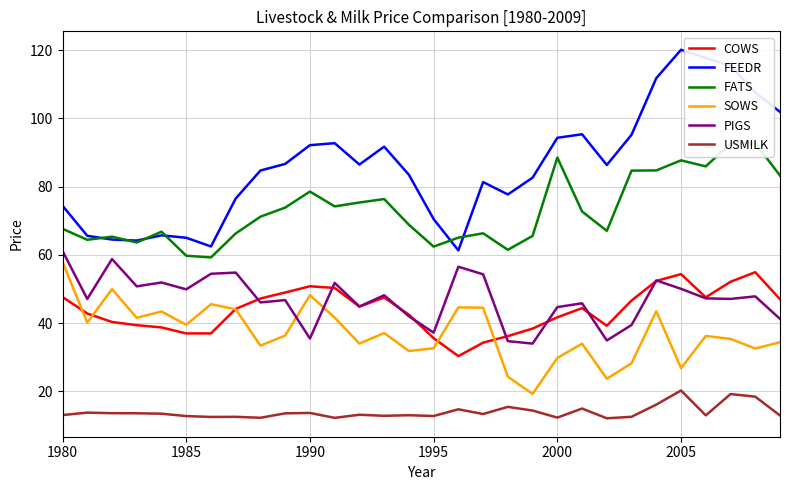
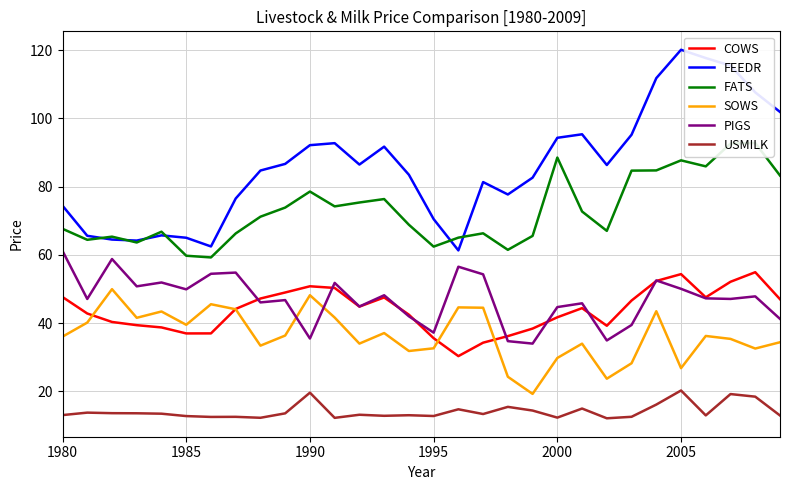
  {
    "COWS": {
      "1980": 48,
      "1985": 37,
      "1990": 51,
      "1995": 36,
      "2000": 42,
      "2005": 54
    },
    "FEEDR": {
      "1980": 74,
      "1985": 65,
      "1990": 92,
      "1995": 70,
      "2000": 94,
      "2005": 120
    },
    "FATS": {
      "1980": 68,
      "1985": 60,
      "1990": 79,
      "1995": 62,
      "2000": 89,
      "2005": 88
    },
    "SOWS": {
-     "1980": 58,
+     "1980": 36,
      "1985": 40,
      "1990": 48,
      "1995": 33,
      "2000": 30,
      "2005": 27
    },
    "PIGS": {
      "1980": 61,
      "1985": 50,
      "1990": 35,
      "1995": 37,
      "2000": 45,
      "2005": 50
    },
    "USMILK": {
      "1980": 13,
      "1985": 13,
-     "1990": 14,
+     "1990": 20,
      "1995": 13,
      "2000": 12,
      "2005": 20
    }
  }
